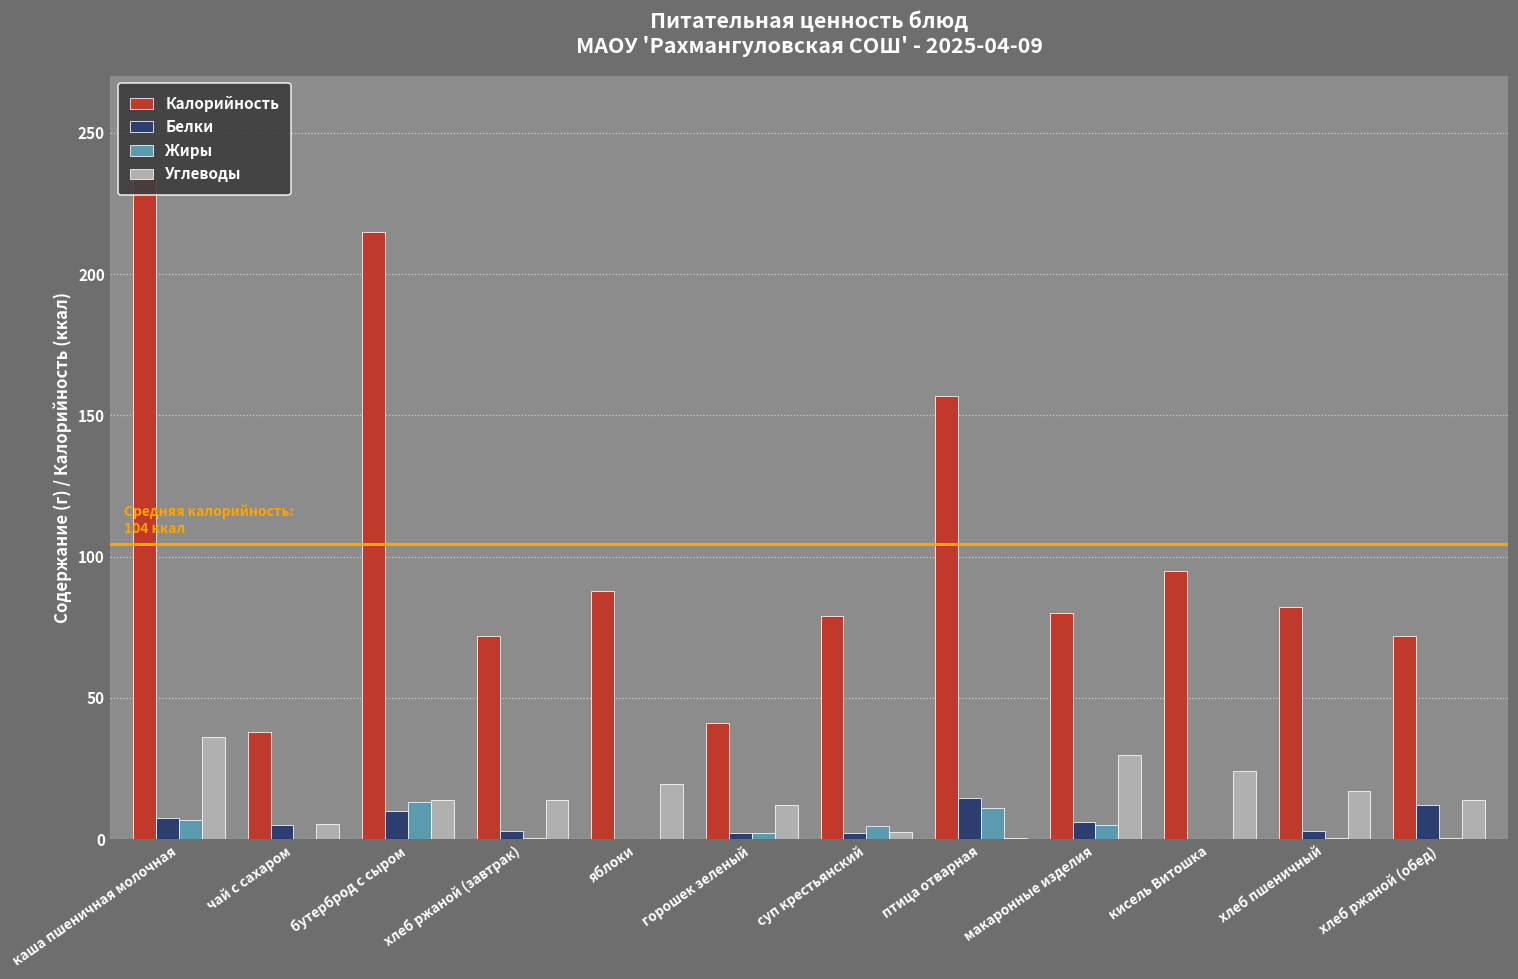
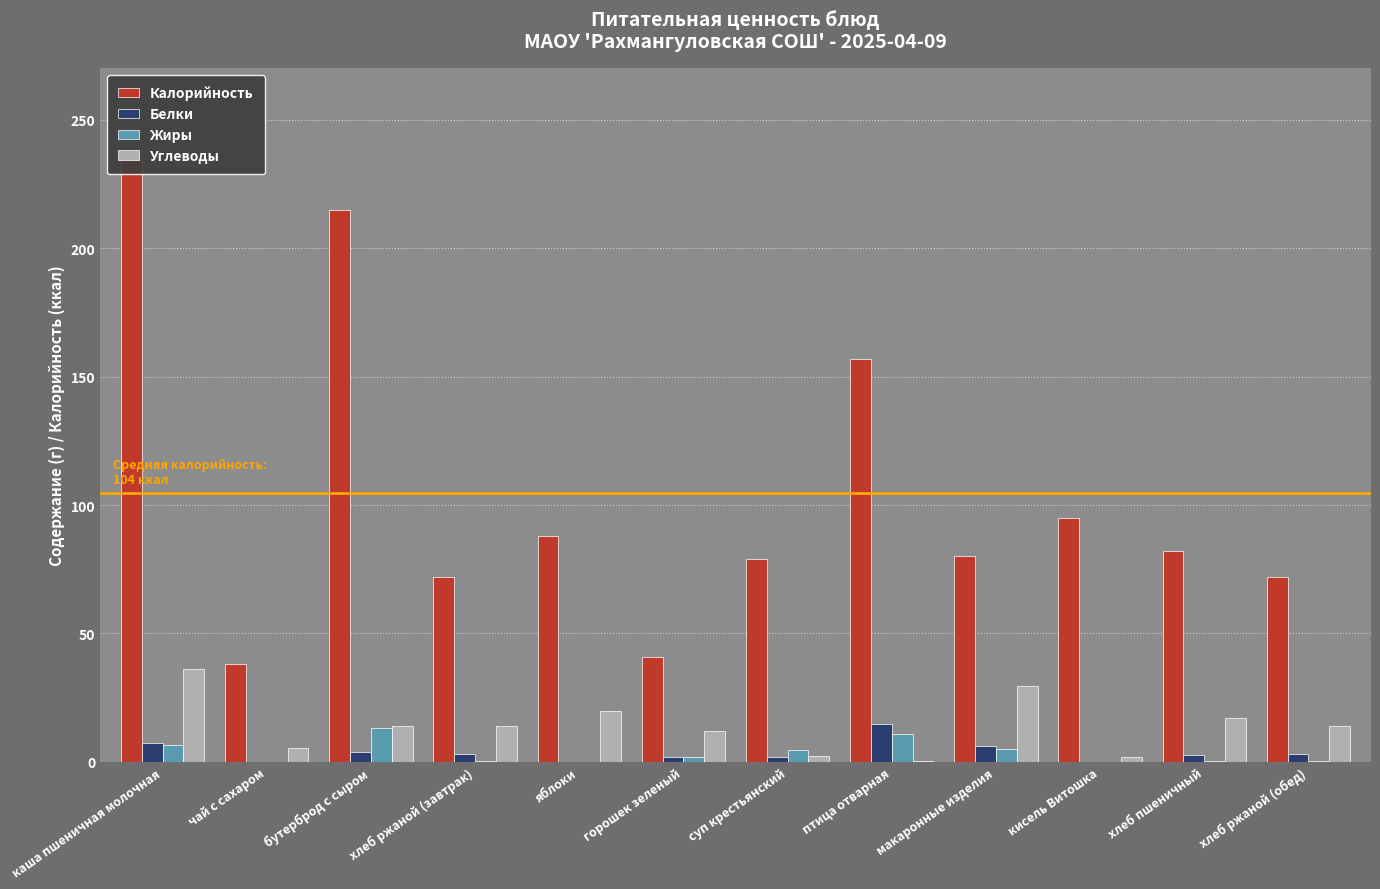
  {
    "Калорийность": {
      "чай с сахаром": 38,
      "бутерброд с сыром": 215,
      "хлеб ржаной (завтрак)": 72,
      "яблоки": 88,
      "горошек зеленый": 41,
      "суп крестьянский": 79,
      "птица отварная": 157,
      "макаронные изделия": 80,
      "кисель Витошка": 95,
      "хлеб пшеничный": 82,
      "хлеб ржаной (обед)": 72
    },
    "Белки": {
      "каша пшеничная молочная": 8,
-     "чай с сахаром": 5,
-     "бутерброд с сыром": 10,
+     "чай с сахаром": 0,
+     "бутерброд с сыром": 4,
      "хлеб ржаной (завтрак)": 3,
      "яблоки": 0,
      "горошек зеленый": 2,
      "суп крестьянский": 2,
      "птица отварная": 15,
      "макаронные изделия": 6,
      "кисель Витошка": 0,
      "хлеб пшеничный": 3,
-     "хлеб ржаной (обед)": 12
+     "хлеб ржаной (обед)": 3
    },
    "Жиры": {
      "каша пшеничная молочная": 7,
      "чай с сахаром": 0,
      "бутерброд с сыром": 13,
      "яблоки": 0,
      "горошек зеленый": 2,
      "суп крестьянский": 5,
      "птица отварная": 11,
      "макаронные изделия": 5,
      "кисель Витошка": 0
    },
    "Углеводы": {
      "каша пшеничная молочная": 36,
      "чай с сахаром": 6,
      "бутерброд с сыром": 14,
      "хлеб ржаной (завтрак)": 14,
      "яблоки": 20,
      "горошек зеленый": 12,
      "суп крестьянский": 2,
      "макаронные изделия": 30,
-     "кисель Витошка": 24,
+     "кисель Витошка": 2,
      "хлеб пшеничный": 17,
      "хлеб ржаной (обед)": 14
    }
  }
